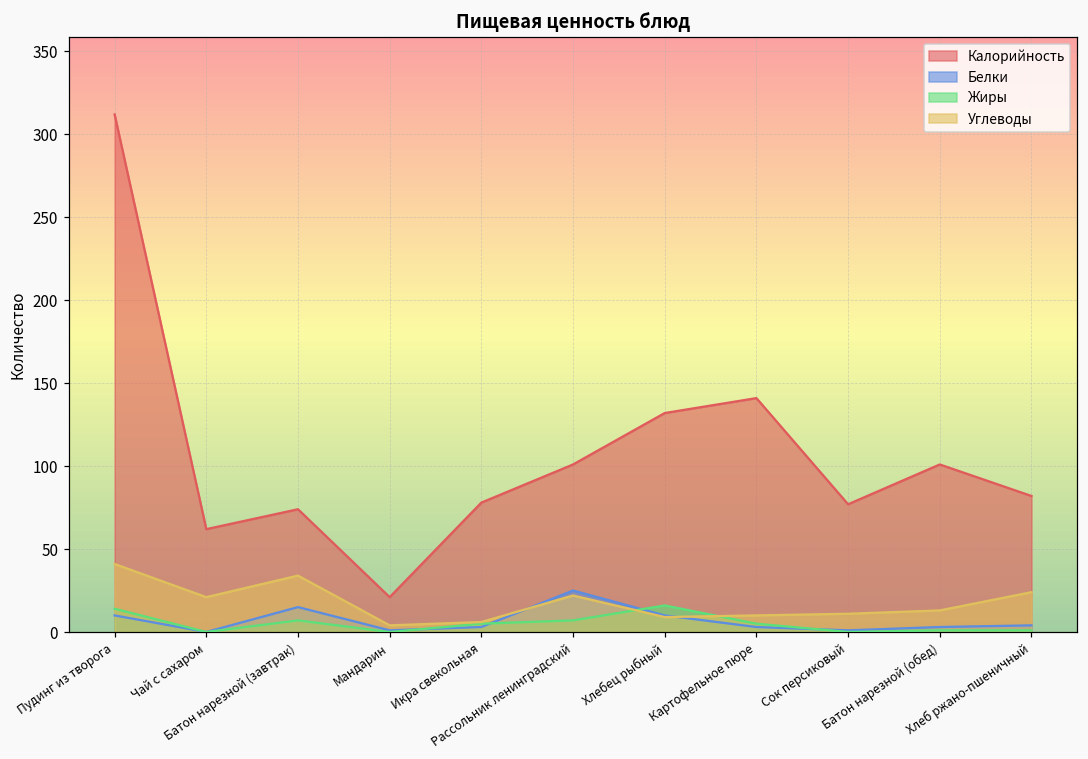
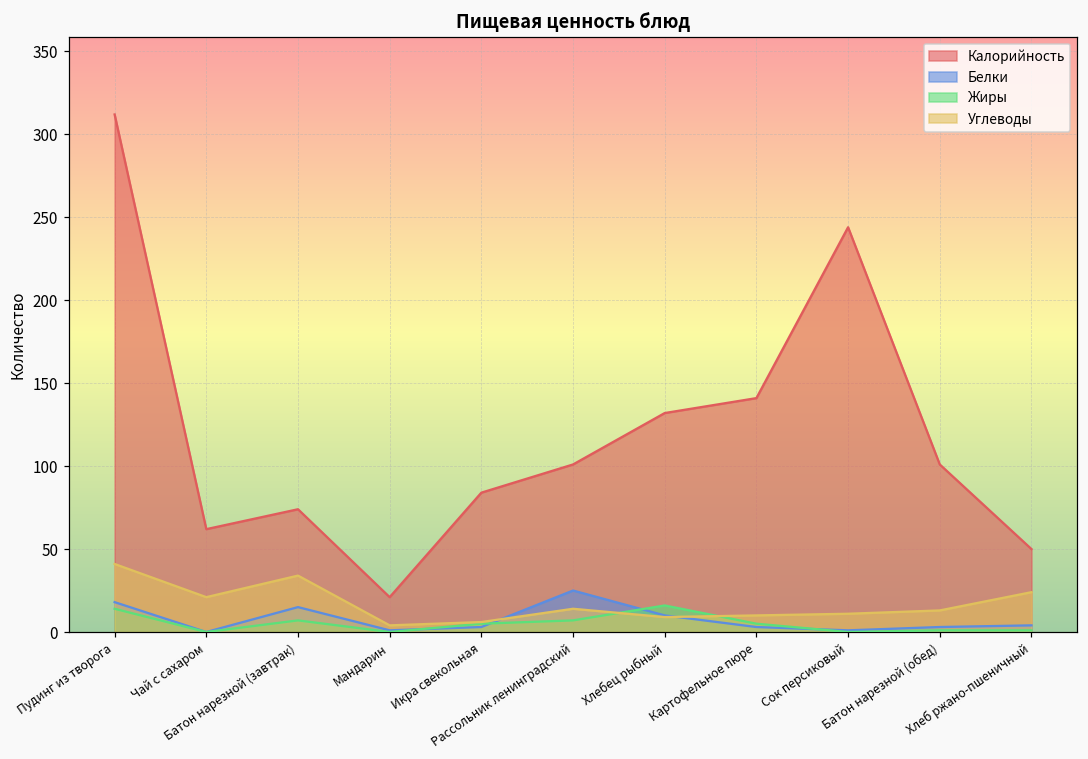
  {
    "Калорийность": {
      "Пудинг из творога": 312,
      "Чай с сахаром": 62,
      "Батон нарезной (завтрак)": 74,
      "Мандарин": 21,
-     "Икра свекольная": 78,
+     "Икра свекольная": 84,
      "Рассольник ленинградский": 101,
      "Хлебец рыбный": 132,
      "Картофельное пюре": 141,
-     "Сок персиковый": 77,
+     "Сок персиковый": 244,
      "Батон нарезной (обед)": 101,
-     "Хлеб ржано-пшеничный": 82
+     "Хлеб ржано-пшеничный": 50
    },
    "Белки": {
-     "Пудинг из творога": 10,
+     "Пудинг из творога": 18,
      "Батон нарезной (завтрак)": 15,
      "Икра свекольная": 3,
      "Рассольник ленинградский": 25,
      "Картофельное пюре": 3,
      "Батон нарезной (обед)": 3,
      "Хлеб ржано-пшеничный": 4
    },
    "Жиры": {
      "Пудинг из творога": 14,
      "Батон нарезной (завтрак)": 7,
      "Рассольник ленинградский": 7,
      "Хлебец рыбный": 16,
      "Картофельное пюре": 5,
      "Батон нарезной (обед)": 1,
      "Хлеб ржано-пшеничный": 1
    },
    "Углеводы": {
      "Пудинг из творога": 41,
      "Чай с сахаром": 21,
      "Батон нарезной (завтрак)": 34,
      "Мандарин": 4,
-     "Рассольник ленинградский": 22,
+     "Рассольник ленинградский": 14,
      "Картофельное пюре": 10,
      "Сок персиковый": 11,
      "Батон нарезной (обед)": 13,
      "Хлеб ржано-пшеничный": 24
    }
  }
